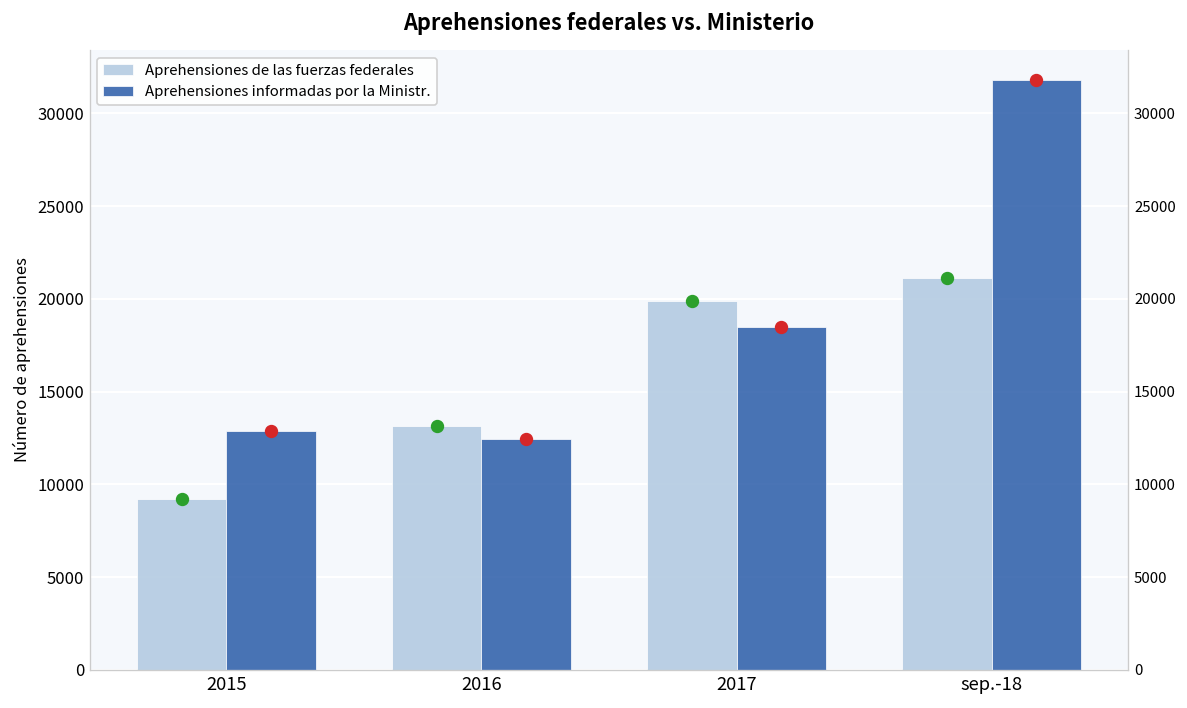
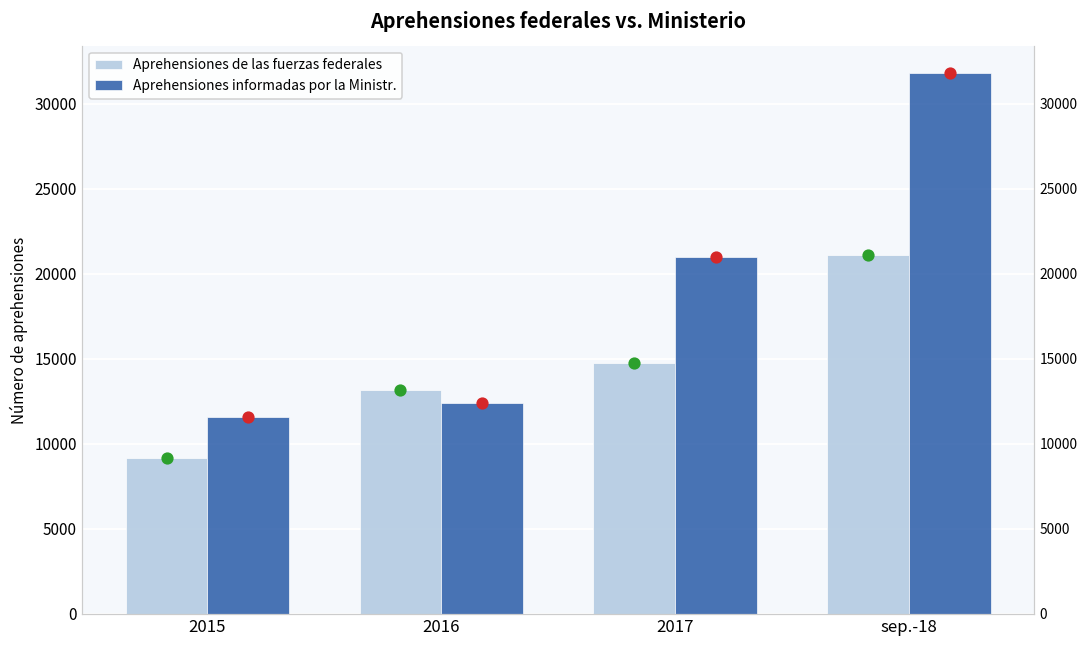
  {
    "Aprehensiones de las fuerzas federales": {
      "2015": 9200,
      "2016": 13100,
-     "2017": 19900,
+     "2017": 14700,
      "sep.-18": 21100
    },
    "Aprehensiones informadas por la Ministr.": {
-     "2015": 12900,
+     "2015": 11600,
      "2016": 12400,
-     "2017": 18500,
+     "2017": 21000,
      "sep.-18": 31800
    }
  }
